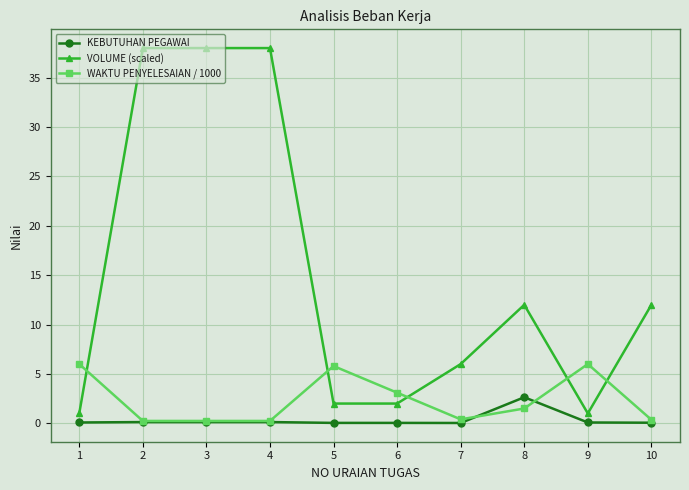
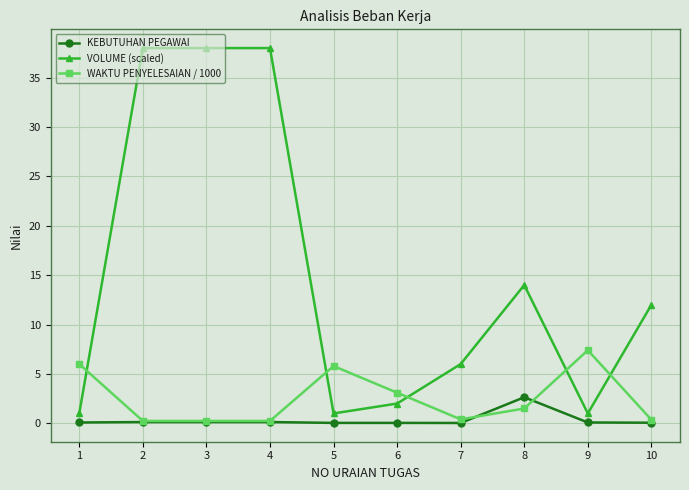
  {
    "KEBUTUHAN PEGAWAI": {
      "1": 0,
      "5": 0,
      "6": 0,
      "7": 0,
      "8": 3,
      "9": 0,
      "10": 0
    },
    "VOLUME (scaled)": {
      "1": 1,
      "4": 38,
-     "5": 2,
+     "5": 1,
      "6": 2,
      "7": 6,
-     "8": 12,
+     "8": 14,
      "9": 1,
      "10": 12
    },
    "WAKTU PENYELESAIAN / 1000": {
      "1": 6,
      "5": 6,
      "6": 3,
      "7": 0,
      "8": 2,
-     "9": 6,
+     "9": 7,
      "10": 0
    }
  }
